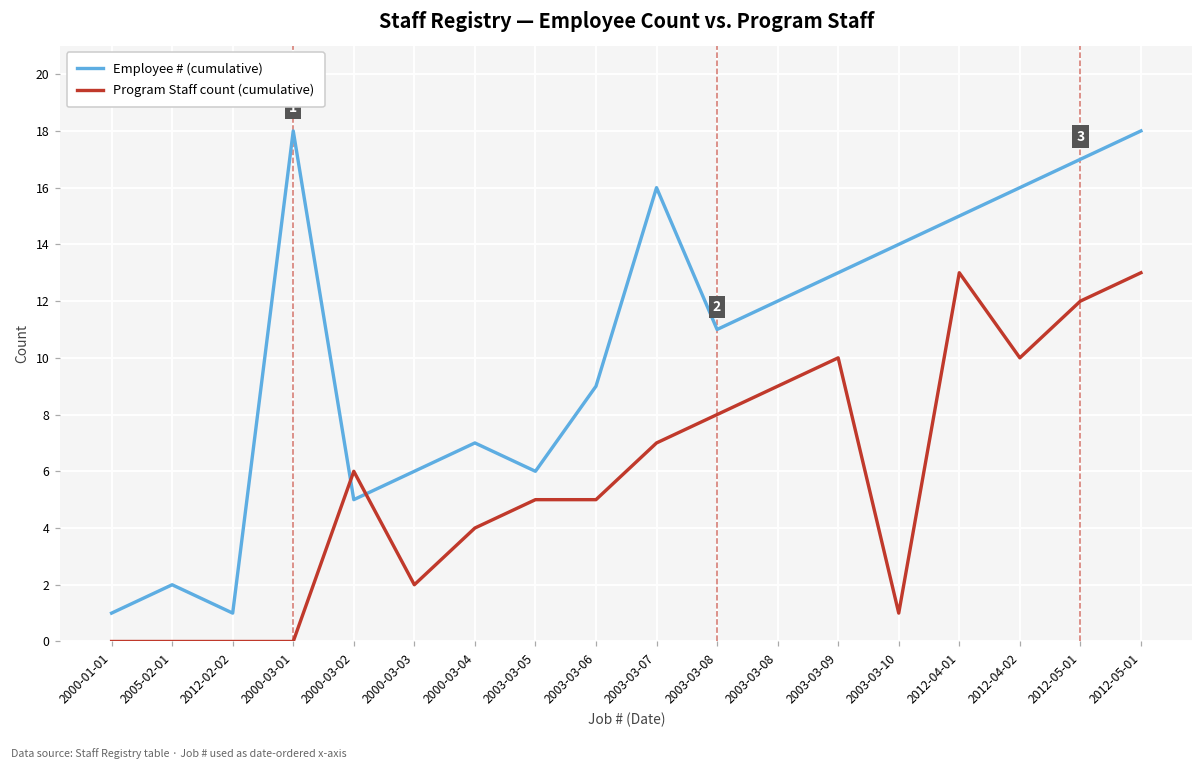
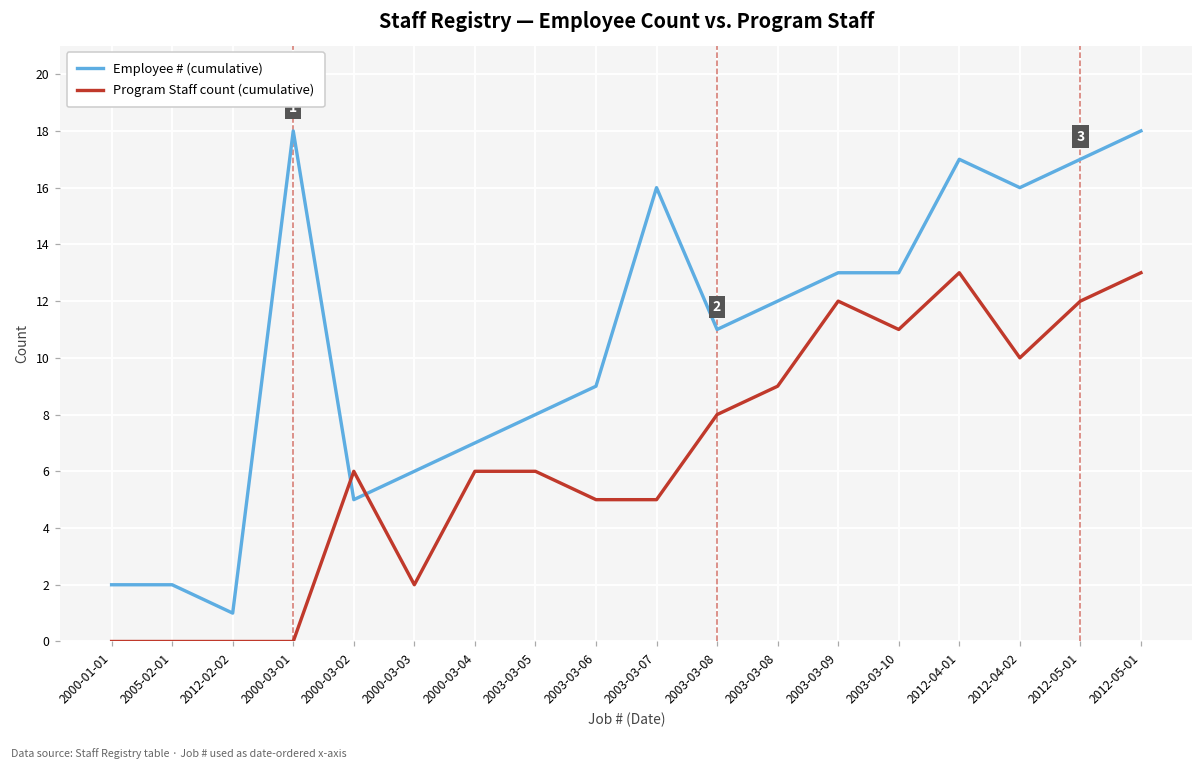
  {
    "Employee # (cumulative)": {
-     "2000-01-01": 1,
+     "2000-01-01": 2,
      "2005-02-01": 2,
      "2012-02-02": 1,
      "2000-03-01": 18,
      "2000-03-02": 5,
      "2000-03-03": 6,
      "2000-03-04": 7,
-     "2003-03-05": 6,
+     "2003-03-05": 8,
      "2003-03-06": 9,
      "2003-03-07": 16,
      "2003-03-09": 13,
-     "2003-03-10": 14,
-     "2012-04-01": 15,
+     "2003-03-10": 13,
+     "2012-04-01": 17,
      "2012-04-02": 16
    },
    "Program Staff count (cumulative)": {
      "2000-01-01": 0,
      "2005-02-01": 0,
      "2012-02-02": 0,
      "2000-03-01": 0,
      "2000-03-02": 6,
      "2000-03-03": 2,
-     "2000-03-04": 4,
-     "2003-03-05": 5,
+     "2000-03-04": 6,
+     "2003-03-05": 6,
      "2003-03-06": 5,
-     "2003-03-07": 7,
-     "2003-03-09": 10,
-     "2003-03-10": 1,
+     "2003-03-07": 5,
+     "2003-03-09": 12,
+     "2003-03-10": 11,
      "2012-04-01": 13,
      "2012-04-02": 10
    }
  }
